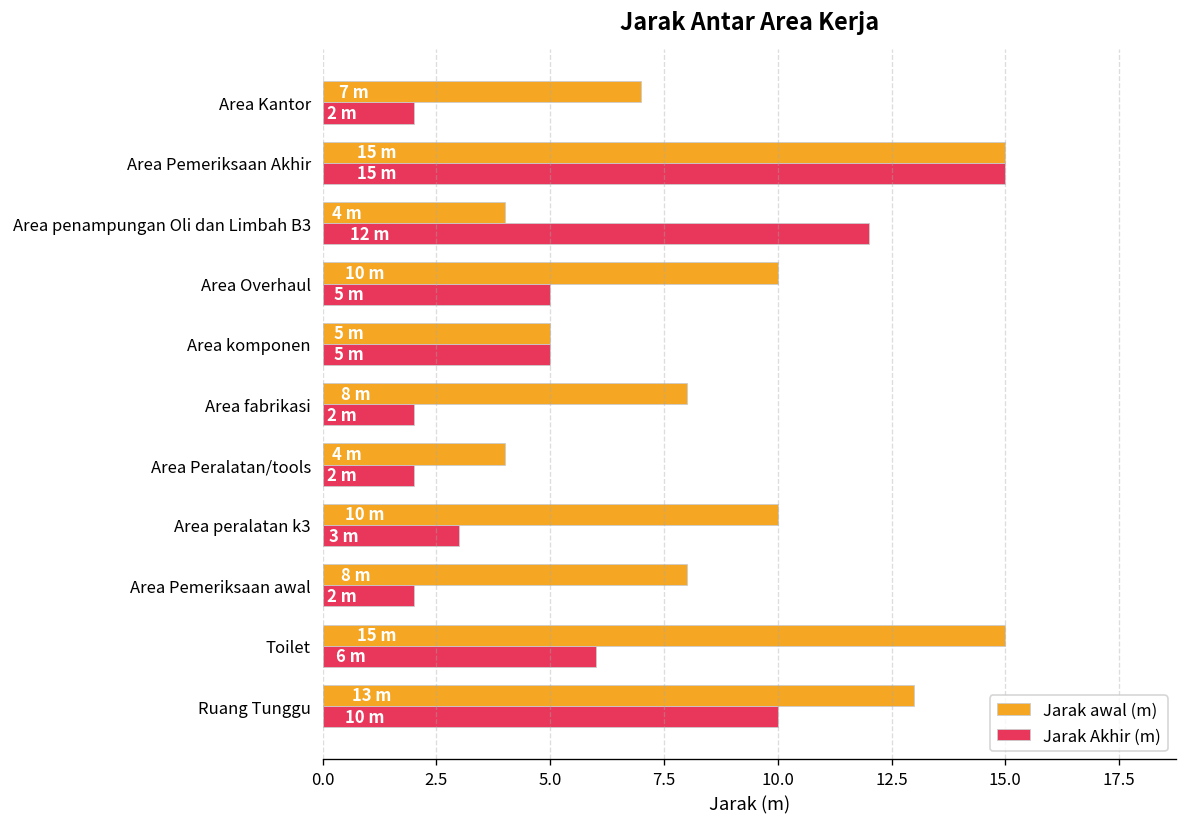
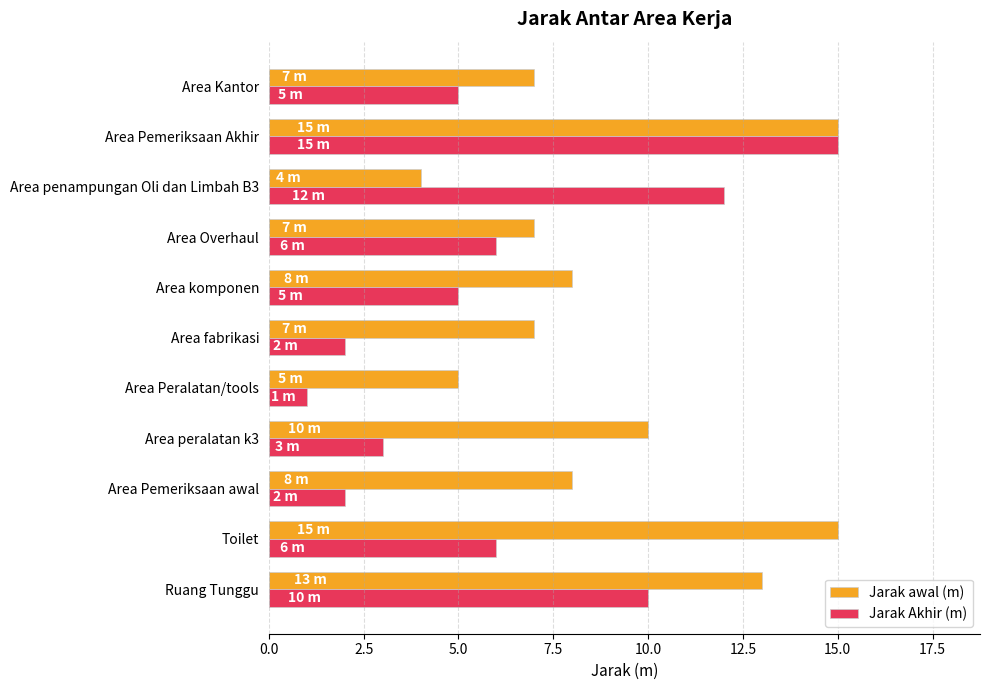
  {
    "Jarak awal (m)": {
      "Area Kantor": 7,
      "Area Pemeriksaan Akhir": 15,
      "Area penampungan Oli dan Limbah B3": 4,
-     "Area Overhaul": 10,
-     "Area komponen": 5,
-     "Area fabrikasi": 8,
-     "Area Peralatan/tools": 4,
+     "Area Overhaul": 7,
+     "Area komponen": 8,
+     "Area fabrikasi": 7,
+     "Area Peralatan/tools": 5,
      "Area peralatan k3": 10,
      "Area Pemeriksaan awal": 8,
      "Toilet": 15,
      "Ruang Tunggu": 13
    },
    "Jarak Akhir (m)": {
-     "Area Kantor": 2,
+     "Area Kantor": 5,
      "Area Pemeriksaan Akhir": 15,
      "Area penampungan Oli dan Limbah B3": 12,
-     "Area Overhaul": 5,
+     "Area Overhaul": 6,
      "Area komponen": 5,
      "Area fabrikasi": 2,
-     "Area Peralatan/tools": 2,
+     "Area Peralatan/tools": 1,
      "Area peralatan k3": 3,
      "Area Pemeriksaan awal": 2,
      "Toilet": 6,
      "Ruang Tunggu": 10
    }
  }
